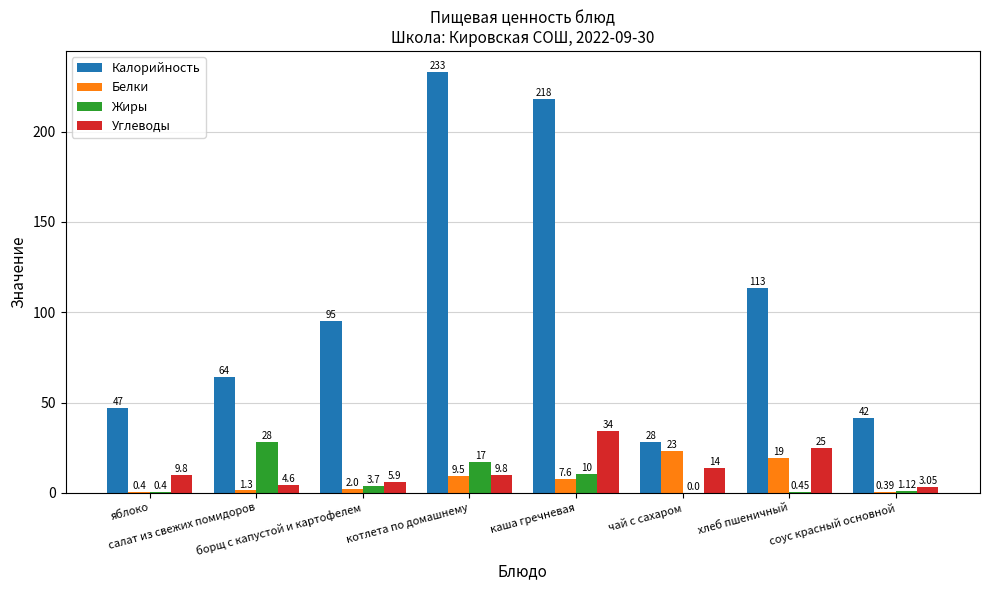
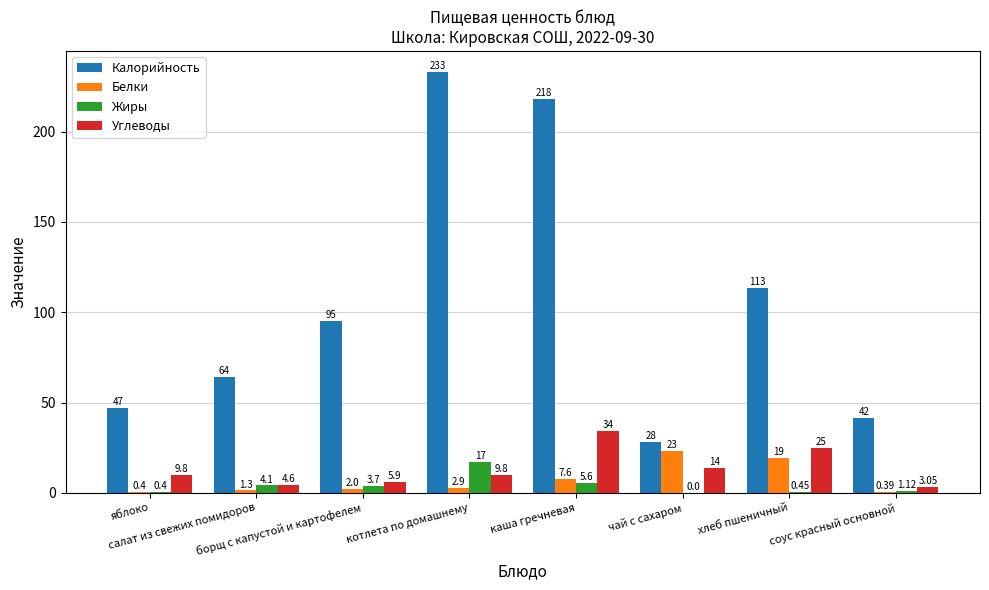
  {
    "Калорийность": {
      "яблоко": 47,
      "салат из свежих помидоров": 64,
      "борщ с капустой и картофелем": 95,
      "котлета по домашнему": 233,
      "каша гречневая": 218,
      "чай с сахаром": 28,
      "хлеб пшеничный": 113,
      "соус красный основной": 42
    },
    "Белки": {
      "яблоко": 0.4,
      "салат из свежих помидоров": 1.3,
      "борщ с капустой и картофелем": 2.0,
-     "котлета по домашнему": 9.5,
+     "котлета по домашнему": 2.9,
      "каша гречневая": 7.6,
      "чай с сахаром": 23,
      "хлеб пшеничный": 19,
      "соус красный основной": 0.39
    },
    "Жиры": {
      "яблоко": 0.4,
-     "салат из свежих помидоров": 28,
+     "салат из свежих помидоров": 4.1,
      "борщ с капустой и картофелем": 3.7,
      "котлета по домашнему": 17,
-     "каша гречневая": 10,
+     "каша гречневая": 5.6,
      "чай с сахаром": 0.0,
      "хлеб пшеничный": 0.45,
      "соус красный основной": 1.12
    },
    "Углеводы": {
      "яблоко": 9.8,
      "салат из свежих помидоров": 4.6,
      "борщ с капустой и картофелем": 5.9,
      "котлета по домашнему": 9.8,
      "каша гречневая": 34,
      "чай с сахаром": 14,
      "хлеб пшеничный": 25,
      "соус красный основной": 3.05
    }
  }
